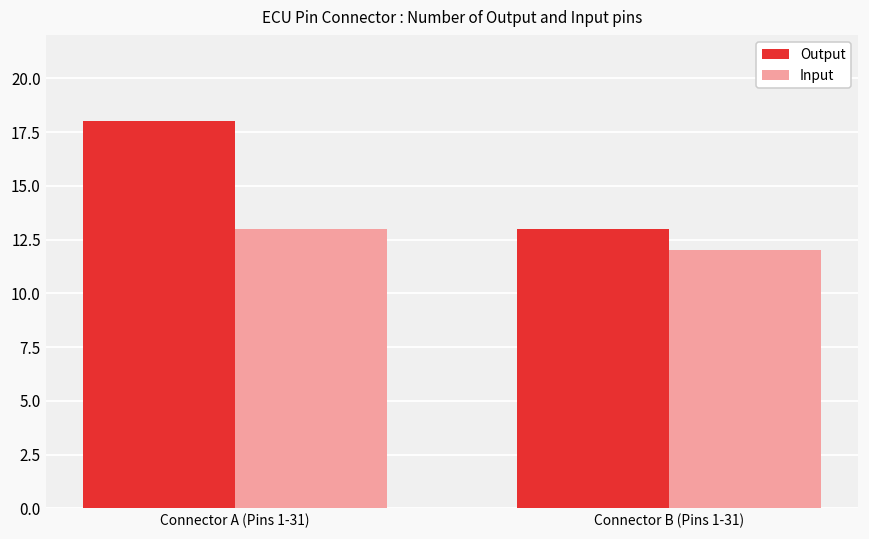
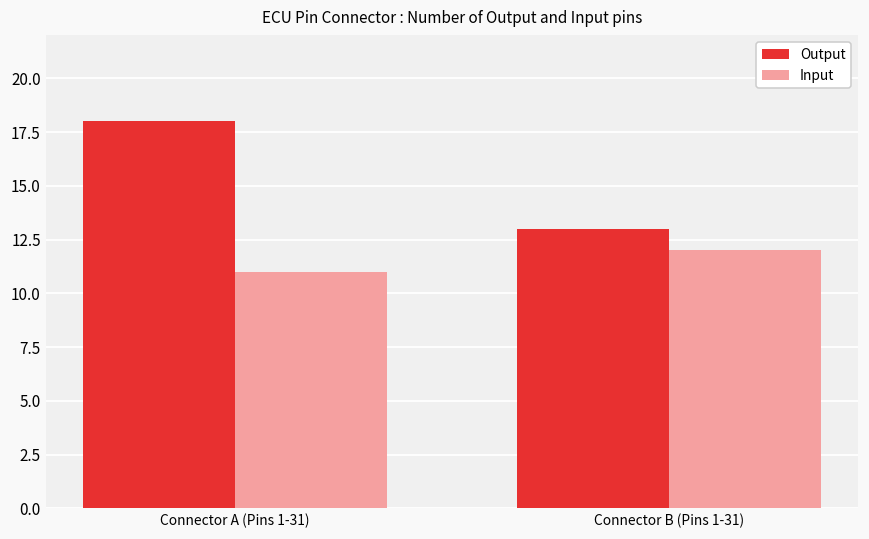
  {
    "Output": {
      "Connector A (Pins 1-31)": 18,
      "Connector B (Pins 1-31)": 13
    },
    "Input": {
-     "Connector A (Pins 1-31)": 13,
+     "Connector A (Pins 1-31)": 11,
      "Connector B (Pins 1-31)": 12
    }
  }
